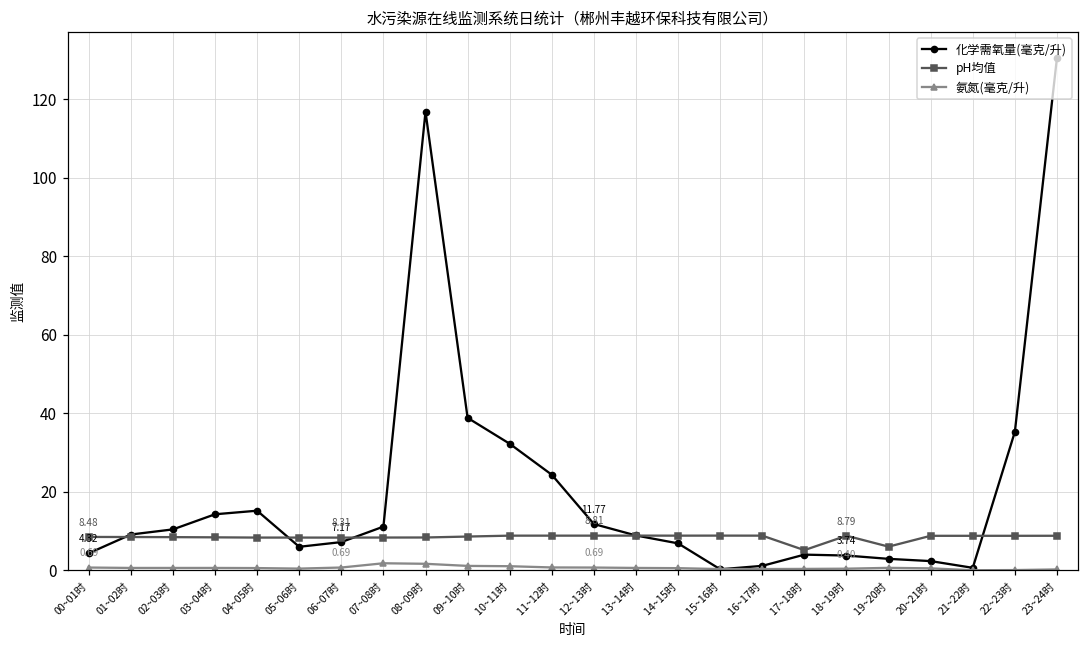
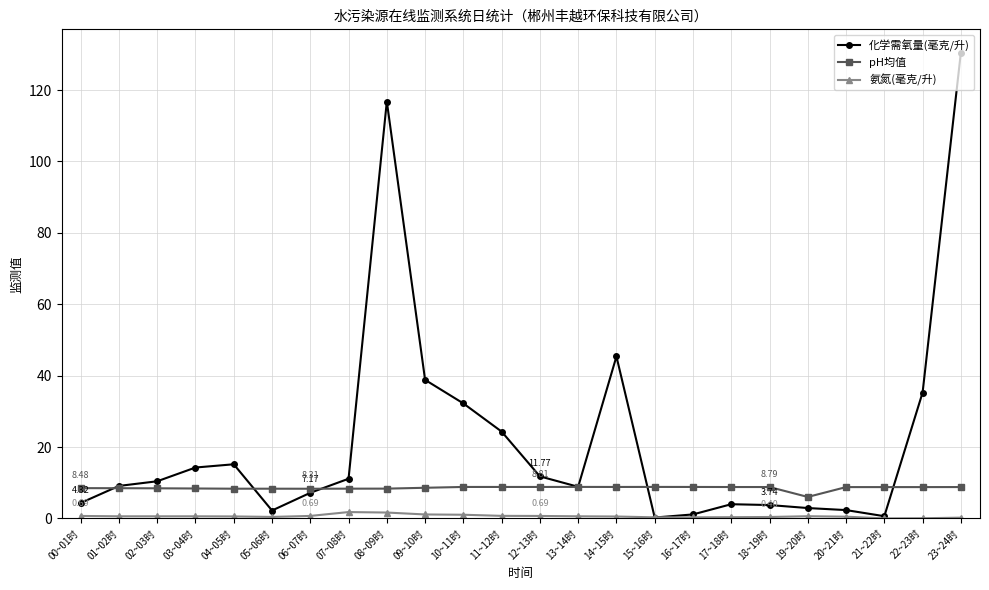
  {
    "化学需氧量(毫克/升)": {
      "02~03时": 10,
      "03~04时": 14,
      "04~05时": 15,
-     "05~06时": 6,
+     "05~06时": 2,
      "07~08时": 11,
      "08~09时": 117,
      "09~10时": 39,
      "10~11时": 32,
      "11~12时": 24,
-     "14~15时": 7,
+     "14~15时": 45,
      "16~17时": 1,
      "17~18时": 4,
      "19~20时": 3,
      "20~21时": 2,
      "22~23时": 35
    },
    "pH均值": {
      "02~03时": 8,
      "03~04时": 8,
      "04~05时": 8,
      "05~06时": 8,
      "07~08时": 8,
      "08~09时": 8,
      "09~10时": 9,
      "10~11时": 9,
      "11~12时": 9,
      "14~15时": 9,
      "15~16时": 9,
      "16~17时": 9,
-     "17~18时": 5,
+     "17~18时": 9,
      "19~20时": 6,
      "20~21时": 9,
      "21~22时": 9,
      "22~23时": 9,
      "23~24时": 9
    },
    "氨氮(毫克/升)": {
      "06~07时": 0.69,
      "12~13时": 0.69
    }
  }
